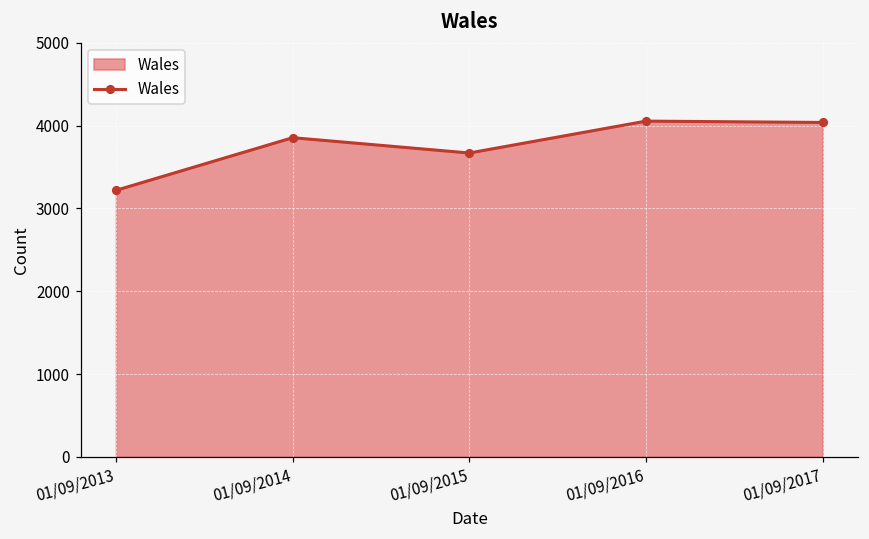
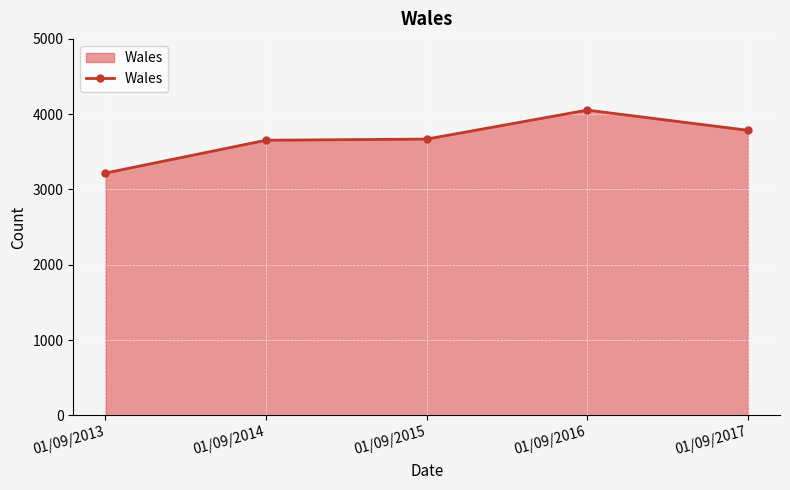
  {
    "01/09/2013": 3200,
-   "01/09/2014": 3900,
+   "01/09/2014": 3700,
    "01/09/2015": 3700,
    "01/09/2016": 4100,
-   "01/09/2017": 4000
+   "01/09/2017": 3800
  }
